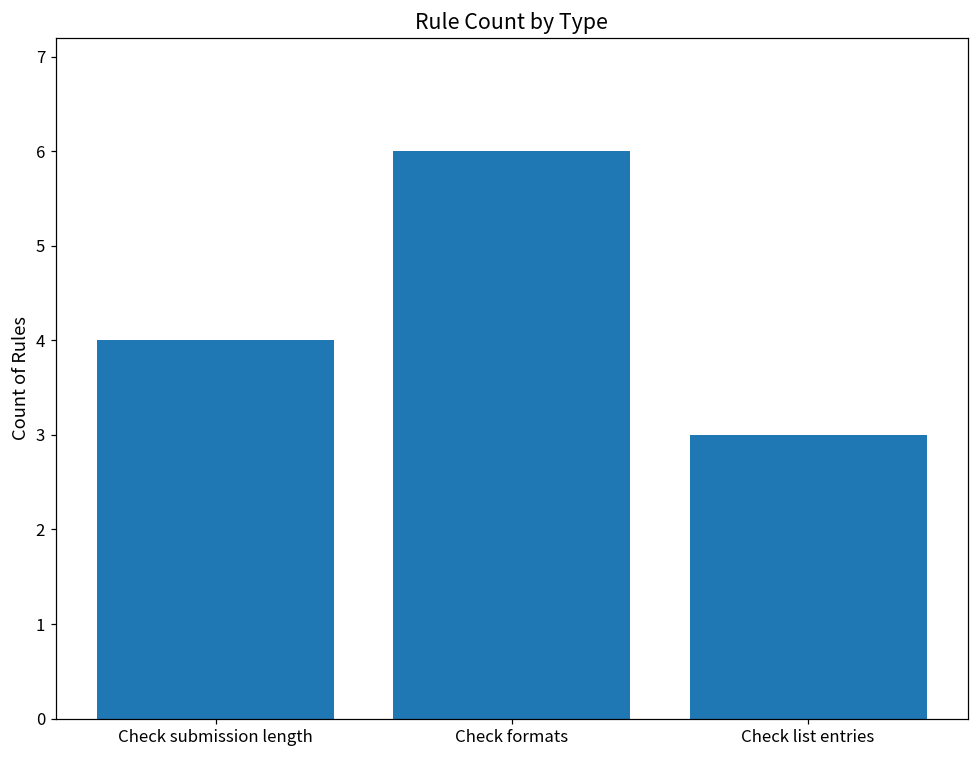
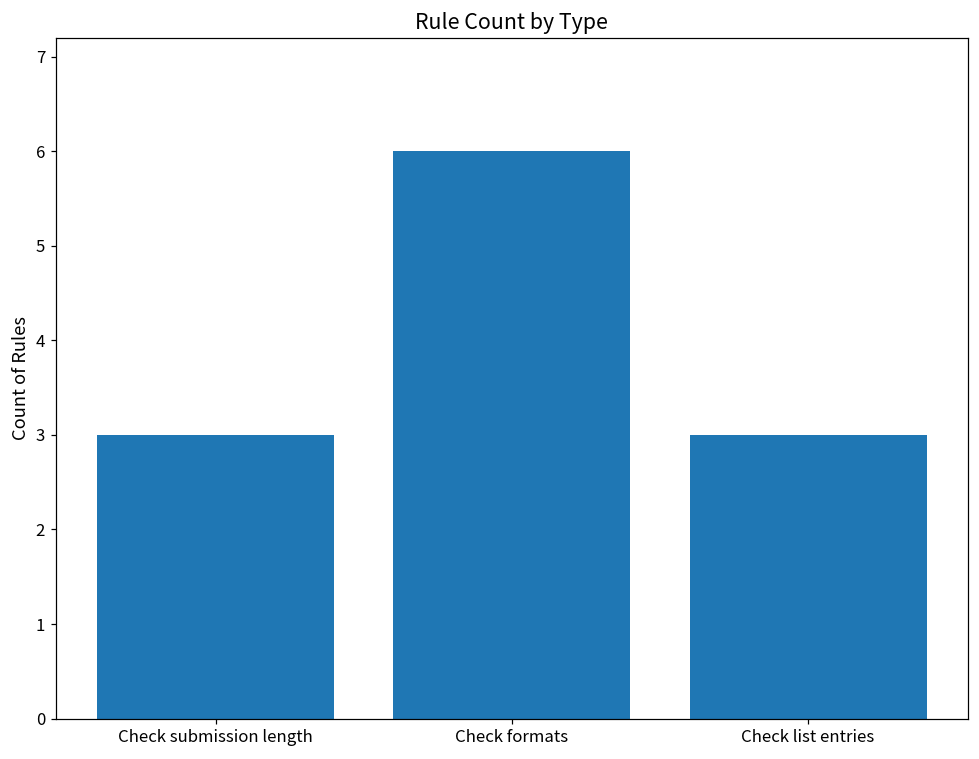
  {
-   "Check submission length": 4,
+   "Check submission length": 3,
    "Check formats": 6,
    "Check list entries": 3
  }
